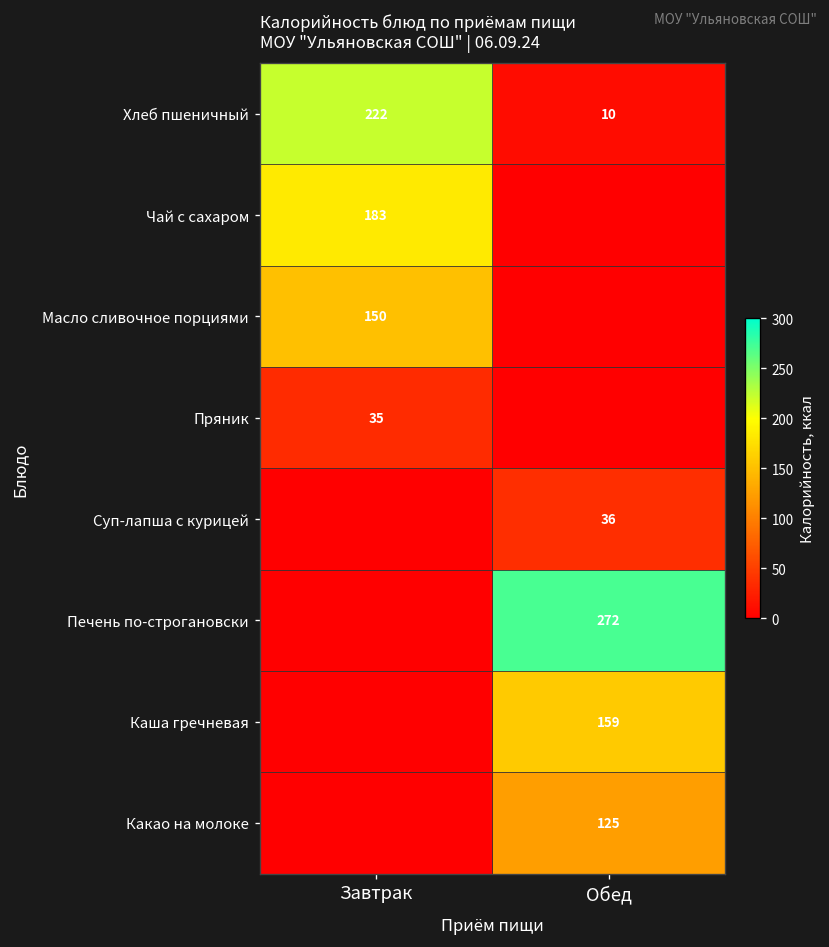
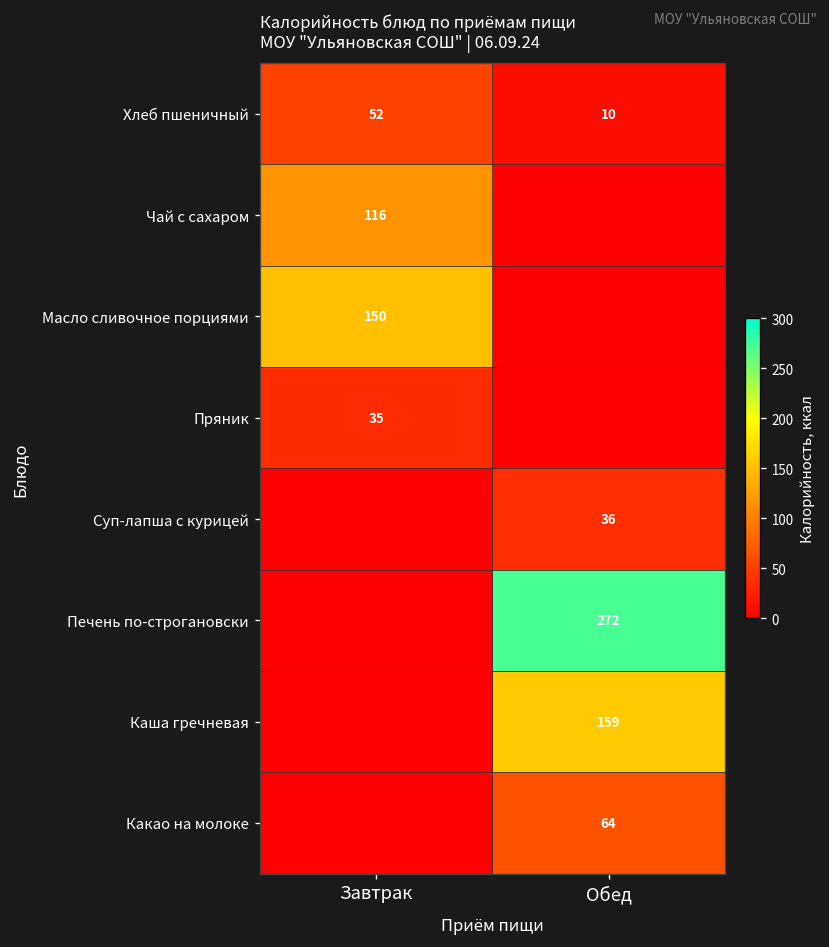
  {
    "Хлеб пшеничный": {
-     "Завтрак": 222,
+     "Завтрак": 52,
      "Обед": 10
    },
    "Чай с сахаром": {
-     "Завтрак": 183
+     "Завтрак": 116
    },
    "Масло сливочное порциями": {
      "Завтрак": 150
    },
    "Пряник": {
      "Завтрак": 35
    },
    "Суп-лапша с курицей": {
      "Обед": 36
    },
    "Печень по-строгановски": {
      "Обед": 272
    },
    "Каша гречневая": {
      "Обед": 159
    },
    "Какао на молоке": {
-     "Обед": 125
+     "Обед": 64
    }
  }
